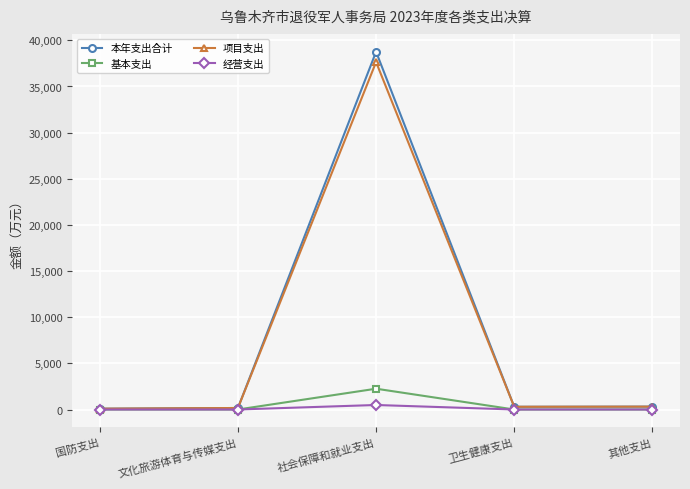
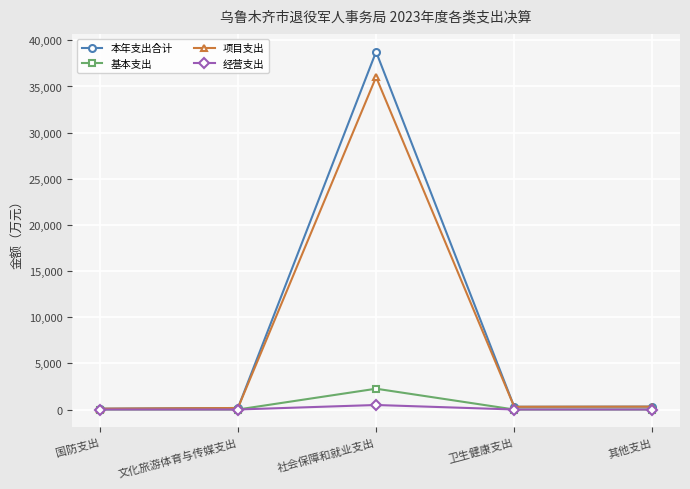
  {
    "本年支出合计": {
      "社会保障和就业支出": "39,000"
    },
    "基本支出": {
      "社会保障和就业支出": "2,000"
    },
    "项目支出": {
-     "社会保障和就业支出": "38,000"
+     "社会保障和就业支出": "36,000"
    },
    "经营支出": {
      "社会保障和就业支出": "0"
    }
  }
